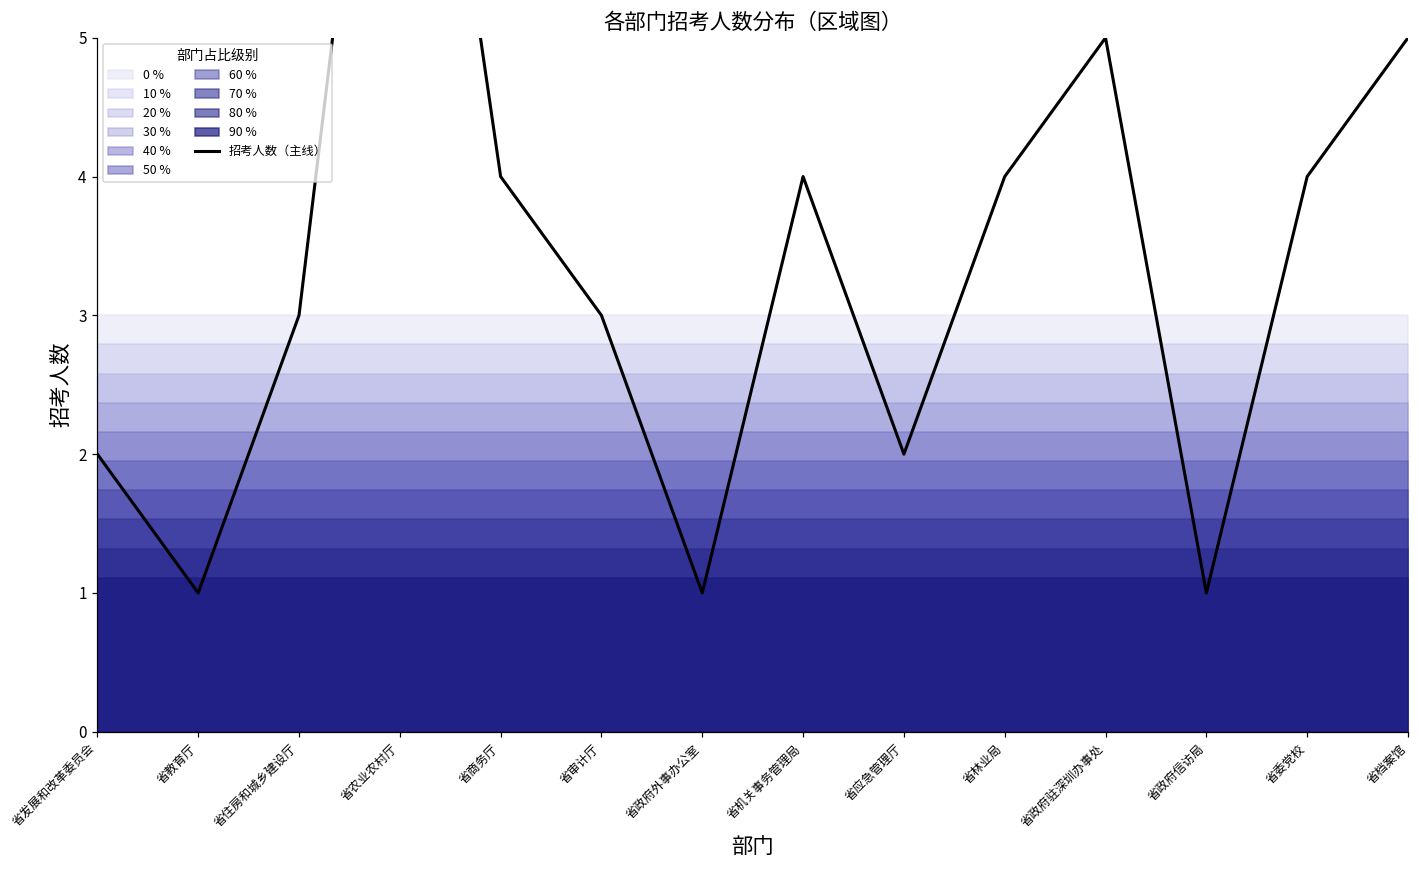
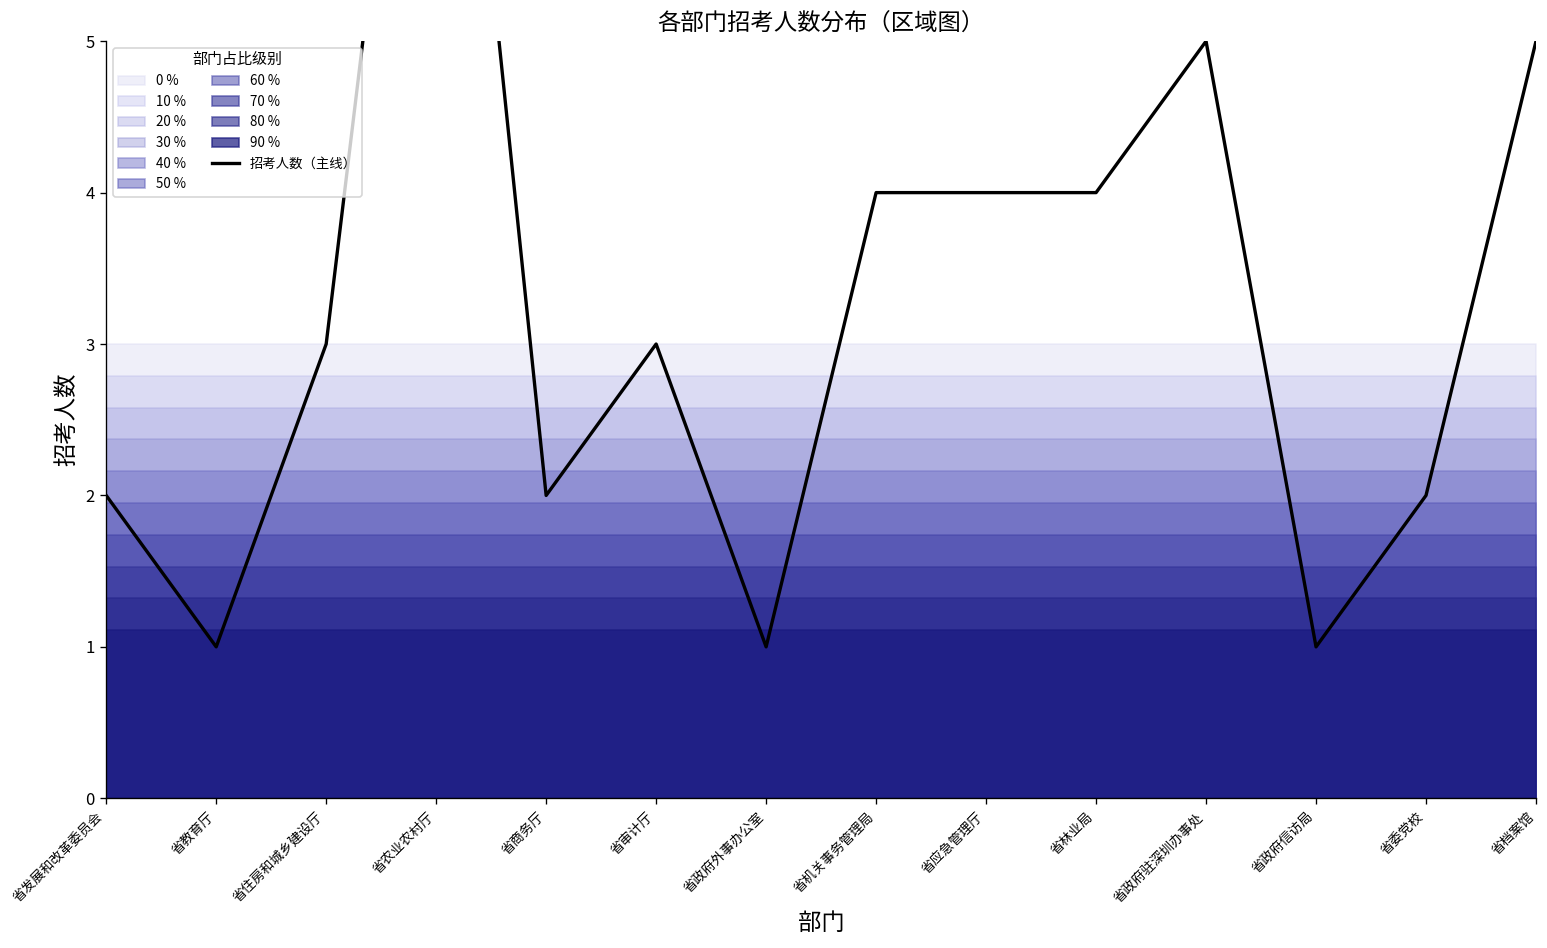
  {
    "招考人数（主线）": {
      "省发展和改革委员会": 2,
      "省教育厅": 1,
-     "省商务厅": 4,
+     "省商务厅": 2,
      "省政府外事办公室": 1,
      "省机关事务管理局": 4,
-     "省应急管理厅": 2,
+     "省应急管理厅": 4,
      "省林业局": 4,
      "省政府驻深圳办事处": 5,
      "省政府信访局": 1,
-     "省委党校": 4,
+     "省委党校": 2,
      "省档案馆": 5
    }
  }
